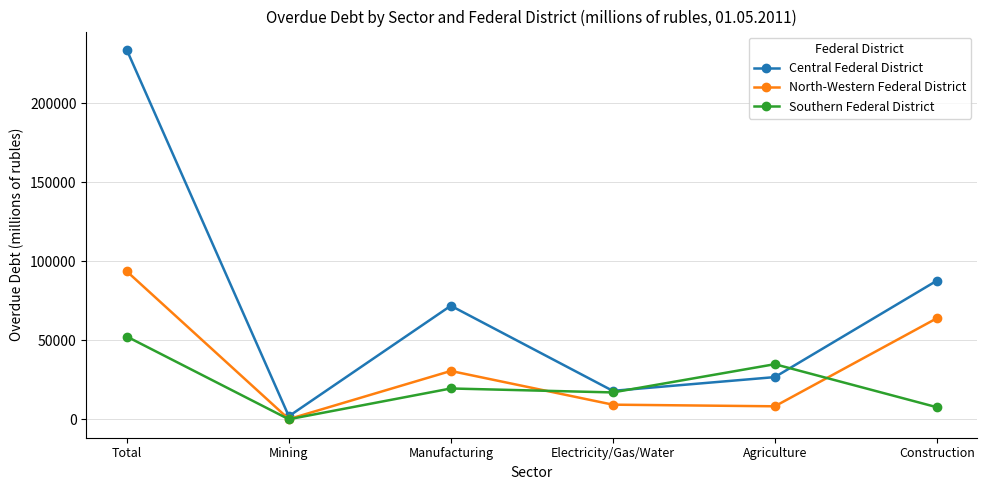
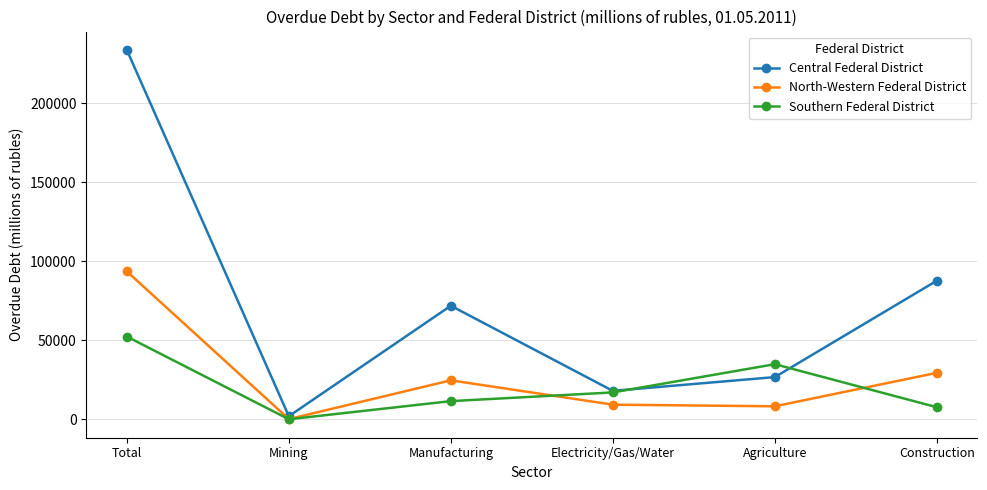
  {
    "Central Federal District": {
      "Total": 234000,
      "Mining": 2000,
      "Manufacturing": 72000,
      "Agriculture": 27000,
      "Construction": 88000
    },
    "North-Western Federal District": {
      "Total": 94000,
-     "Manufacturing": 31000,
+     "Manufacturing": 25000,
      "Electricity/Gas/Water": 9000,
      "Agriculture": 8000,
-     "Construction": 64000
+     "Construction": 29000
    },
    "Southern Federal District": {
      "Total": 52000,
-     "Manufacturing": 20000,
+     "Manufacturing": 12000,
      "Agriculture": 35000,
      "Construction": 8000
    }
  }
